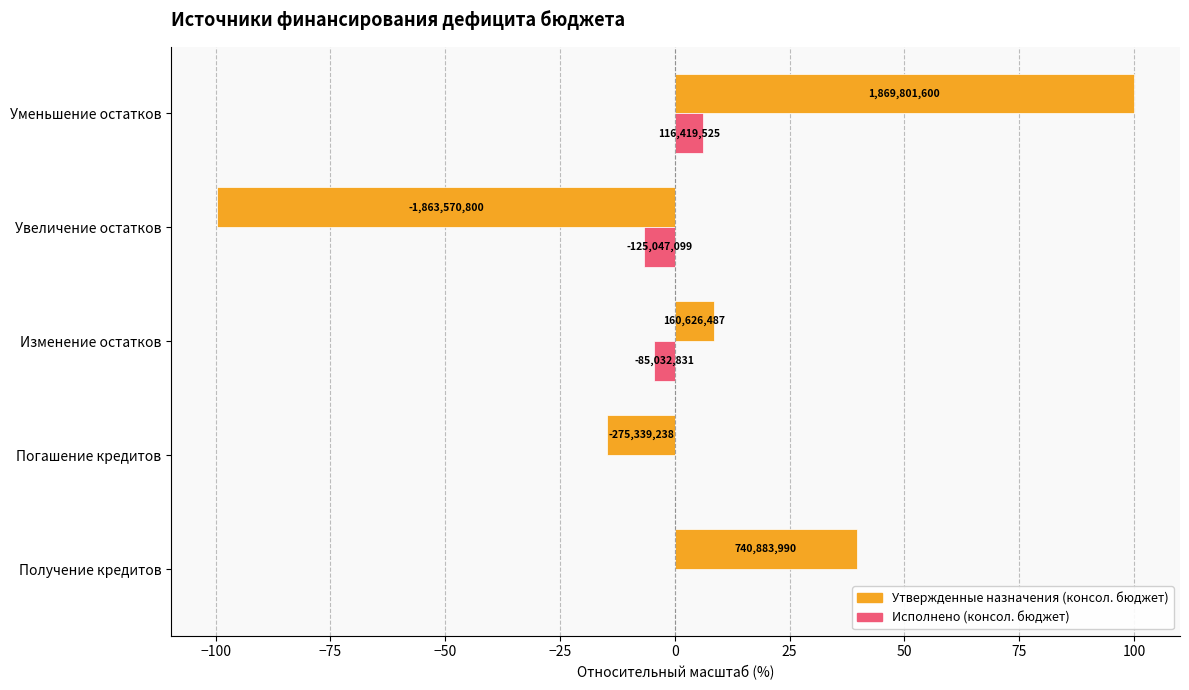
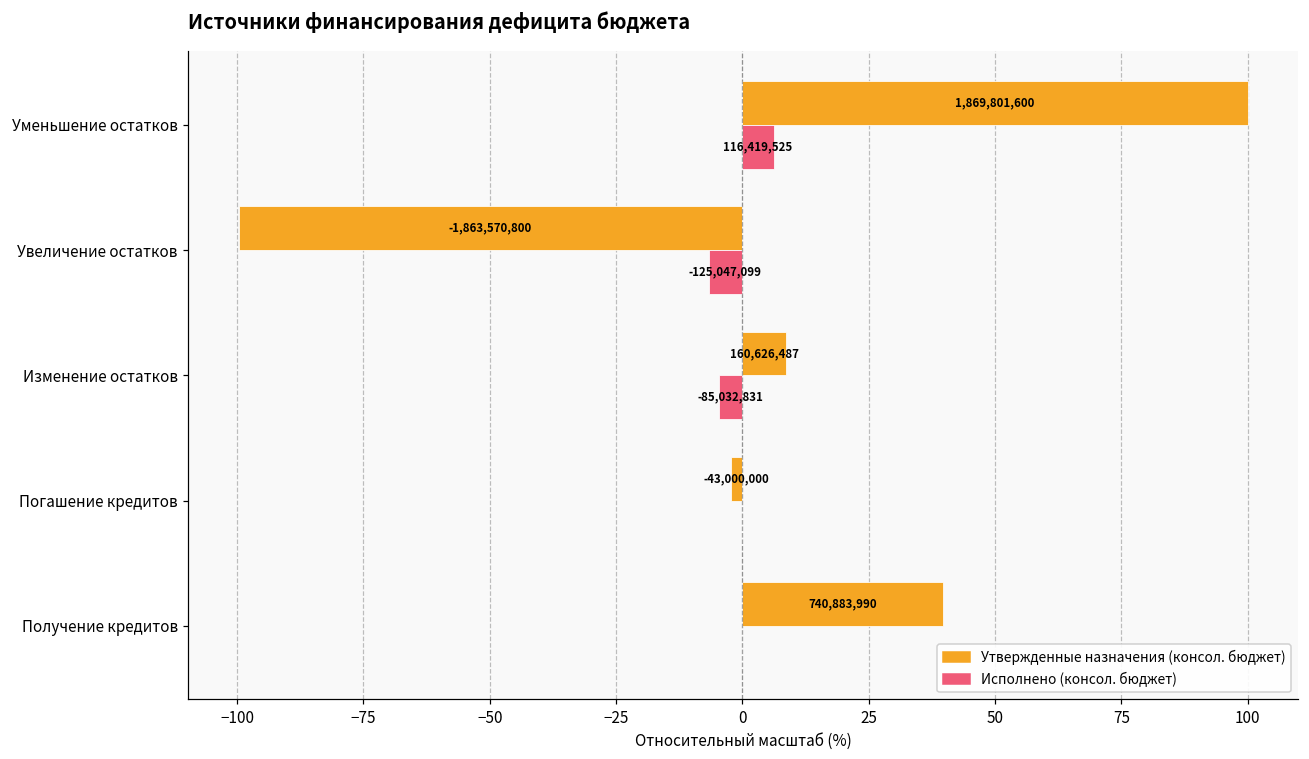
  {
    "Утвержденные назначения (консол. бюджет)": {
-     "Погашение кредитов": "-275,339,238"
+     "Погашение кредитов": "-43,000,000"
    },
    "Исполнено (консол. бюджет)": {
      "Погашение кредитов": "0",
      "Получение кредитов": "0"
    }
  }
